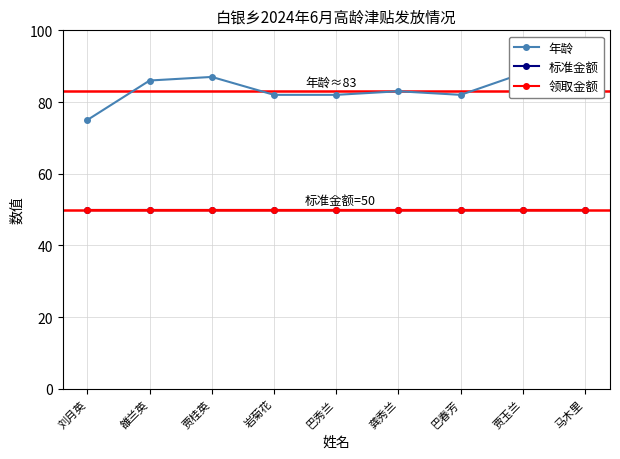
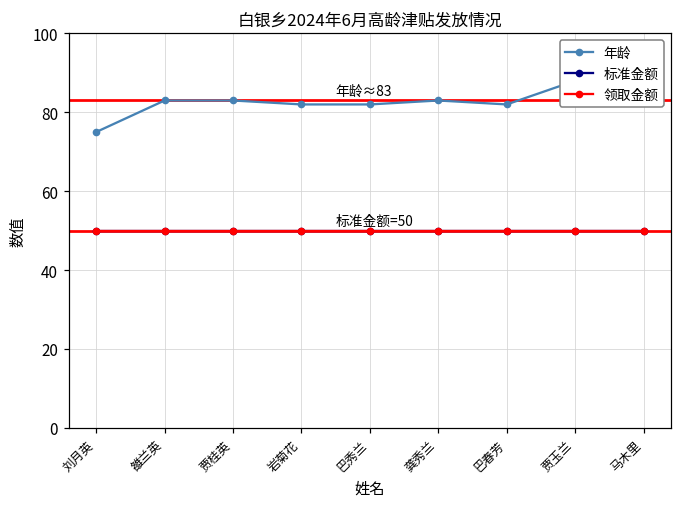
  {
    "年龄": {
      "刘月英": 75,
-     "雒兰英": 86,
-     "贾桂英": 87,
+     "雒兰英": 83,
+     "贾桂英": 83,
      "岩菊花": 82,
      "龚秀兰": 83,
      "巴春芳": 82
    },
    "领取金额": {
      "巴秀兰": 50
    }
  }
